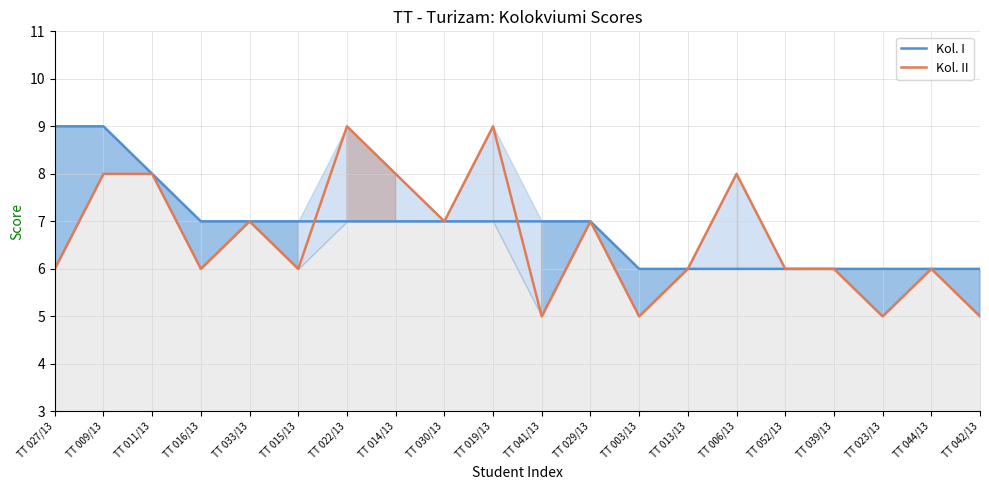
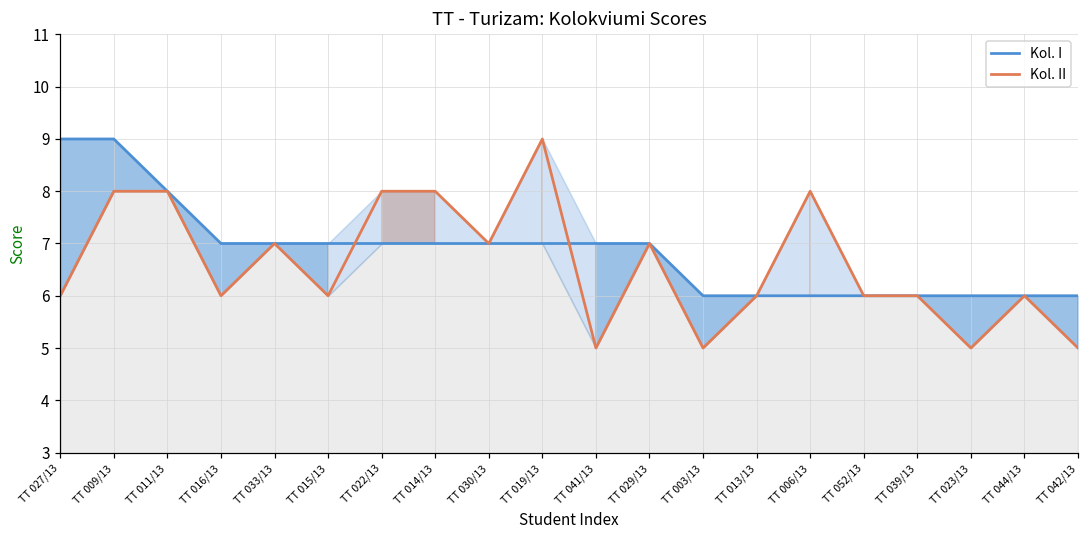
  {
    "Kol. II": {
-     "TT 022/13": 9
+     "TT 022/13": 8
    }
  }
